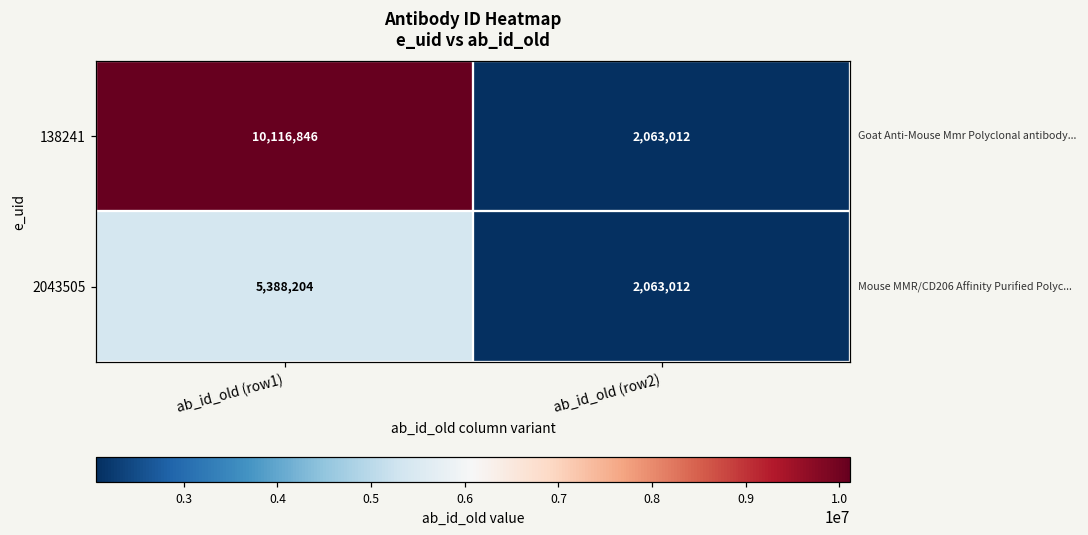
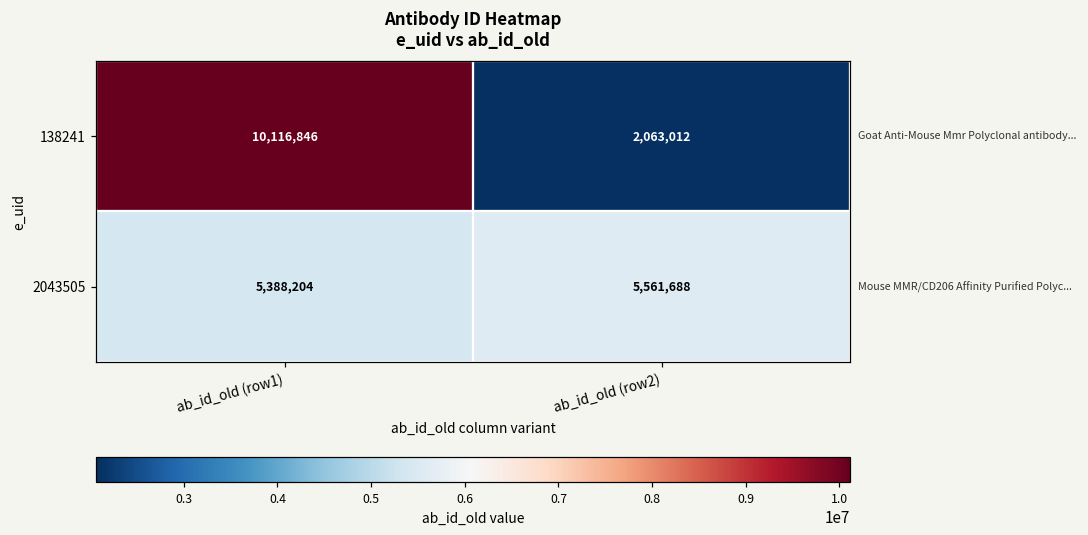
  {
    "138241": {
      "ab_id_old (row1)": "10,116,846",
      "ab_id_old (row2)": "2,063,012"
    },
    "2043505": {
      "ab_id_old (row1)": "5,388,204",
-     "ab_id_old (row2)": "2,063,012"
+     "ab_id_old (row2)": "5,561,688"
    }
  }
